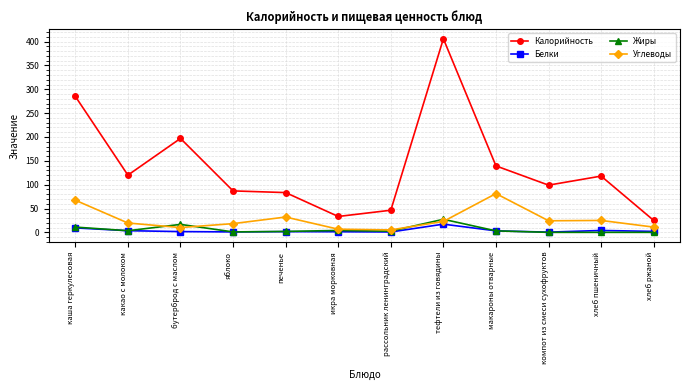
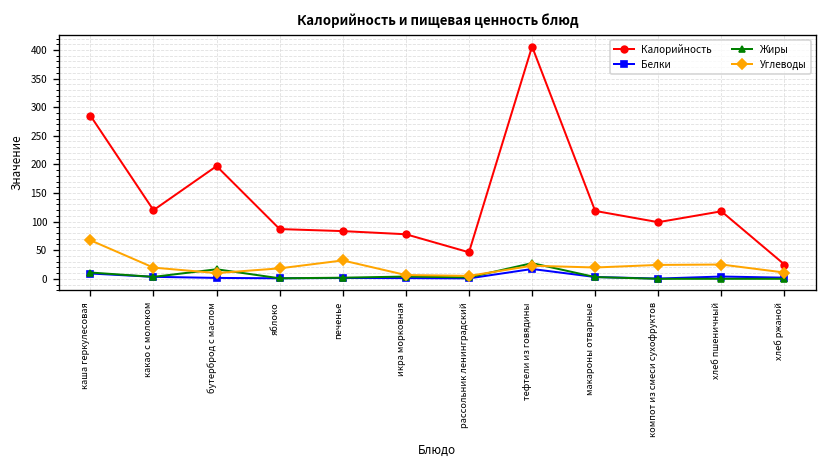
  {
    "Калорийность": {
      "каша геркулесовая": 290,
      "какао с молоком": 120,
      "бутерброд с маслом": 200,
      "яблоко": 90,
      "печенье": 80,
-     "икра морковная": 30,
+     "икра морковная": 80,
      "рассольник ленинградский": 50,
      "тефтели из говядины": 410,
-     "макароны отварные": 140,
+     "макароны отварные": 120,
      "компот из смеси сухофруктов": 100,
      "хлеб пшеничный": 120,
      "хлеб ржаной": 30
    },
    "Белки": {
      "бутерброд с маслом": 0,
      "тефтели из говядины": 20
    },
    "Жиры": {
      "бутерброд с маслом": 20
    },
    "Углеводы": {
      "каша геркулесовая": 70,
      "какао с молоком": 20,
      "бутерброд с маслом": 10,
      "яблоко": 20,
      "печенье": 30,
-     "макароны отварные": 80,
+     "макароны отварные": 20,
      "компот из смеси сухофруктов": 20,
      "хлеб пшеничный": 30,
      "хлеб ржаной": 10
    }
  }
